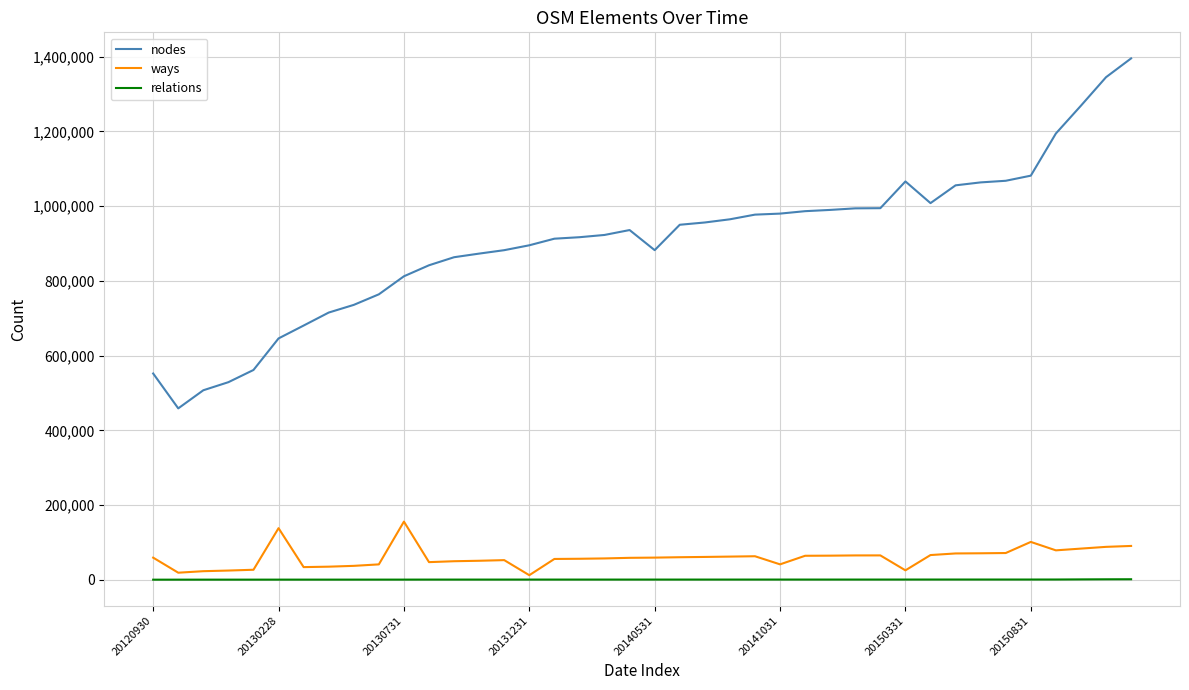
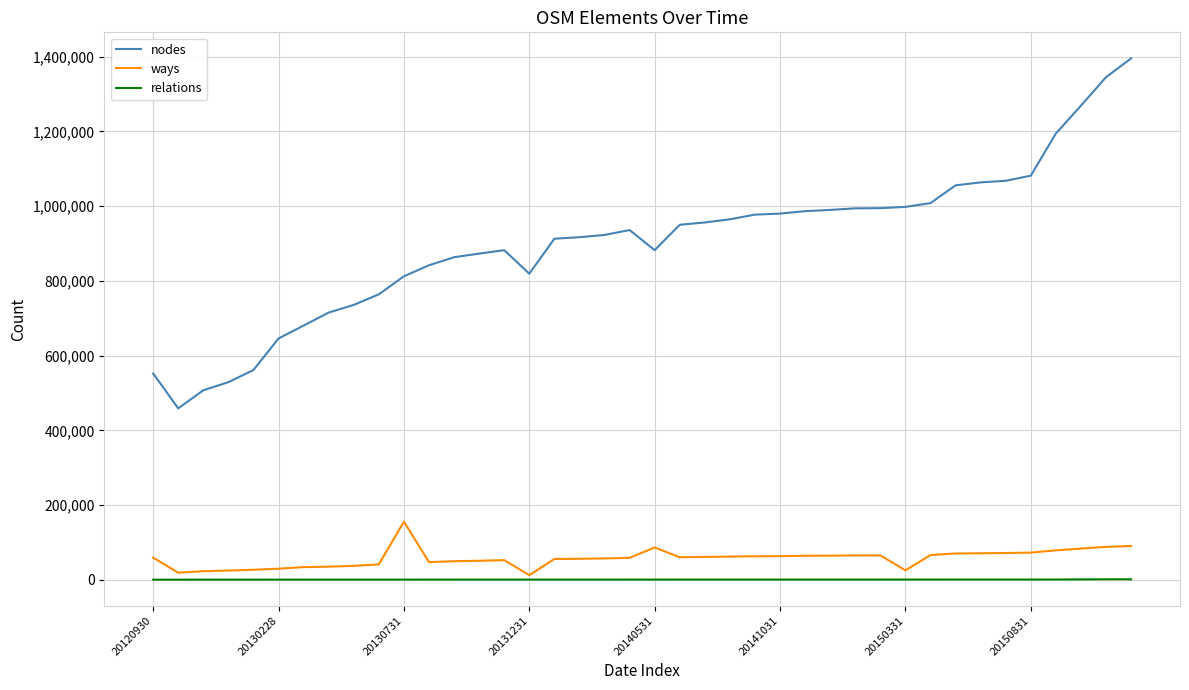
  {
    "nodes": {
      "20120930": "550,000",
      "20130228": "650,000",
      "20130731": "810,000",
-     "20131231": "900,000",
+     "20131231": "820,000",
      "20140531": "880,000",
      "20141031": "980,000",
-     "20150331": "1,070,000",
+     "20150331": "1,000,000",
      "20150831": "1,080,000"
    },
    "ways": {
      "20120930": "60,000",
-     "20130228": "140,000",
+     "20130228": "30,000",
      "20130731": "160,000",
      "20131231": "10,000",
-     "20140531": "60,000",
-     "20141031": "40,000",
+     "20140531": "90,000",
+     "20141031": "60,000",
      "20150331": "30,000",
-     "20150831": "100,000"
+     "20150831": "70,000"
    },
    "relations": {
      "20120930": "0",
      "20130228": "0",
      "20130731": "0",
      "20131231": "0",
      "20140531": "0",
      "20141031": "0",
      "20150331": "0",
      "20150831": "0"
    }
  }
